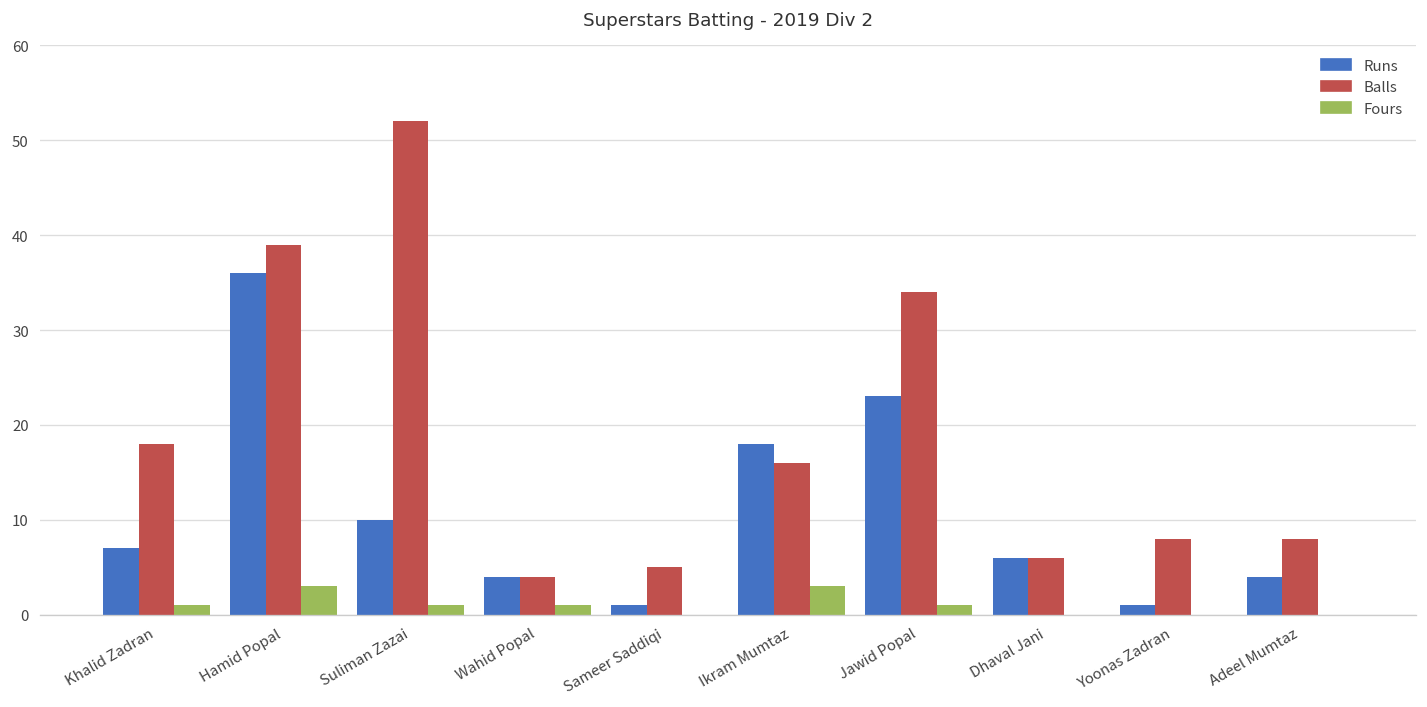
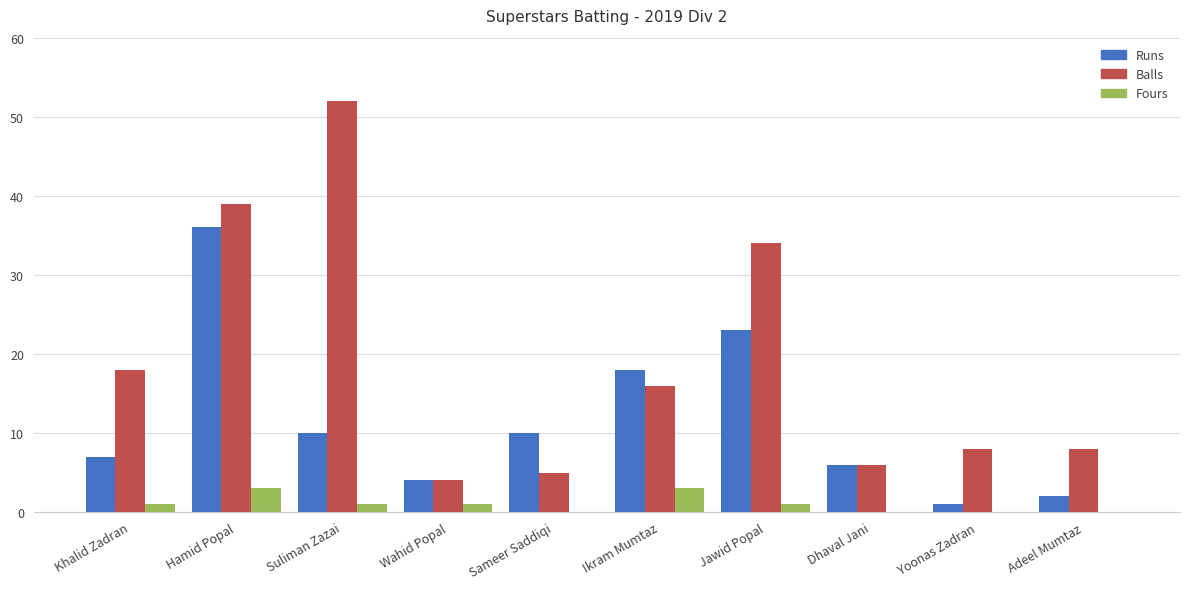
  {
    "Runs": {
      "Khalid Zadran": 7,
      "Hamid Popal": 36,
      "Suliman Zazai": 10,
      "Wahid Popal": 4,
-     "Sameer Saddiqi": 1,
+     "Sameer Saddiqi": 10,
      "Ikram Mumtaz": 18,
      "Jawid Popal": 23,
      "Dhaval Jani": 6,
      "Yoonas Zadran": 1,
-     "Adeel Mumtaz": 4
+     "Adeel Mumtaz": 2
    },
    "Balls": {
      "Khalid Zadran": 18,
      "Hamid Popal": 39,
      "Suliman Zazai": 52,
      "Wahid Popal": 4,
      "Sameer Saddiqi": 5,
      "Ikram Mumtaz": 16,
      "Jawid Popal": 34,
      "Dhaval Jani": 6,
      "Yoonas Zadran": 8,
      "Adeel Mumtaz": 8
    },
    "Fours": {
      "Khalid Zadran": 1,
      "Hamid Popal": 3,
      "Suliman Zazai": 1,
      "Wahid Popal": 1,
      "Sameer Saddiqi": 0,
      "Ikram Mumtaz": 3,
      "Jawid Popal": 1,
      "Dhaval Jani": 0,
      "Yoonas Zadran": 0,
      "Adeel Mumtaz": 0
    }
  }
